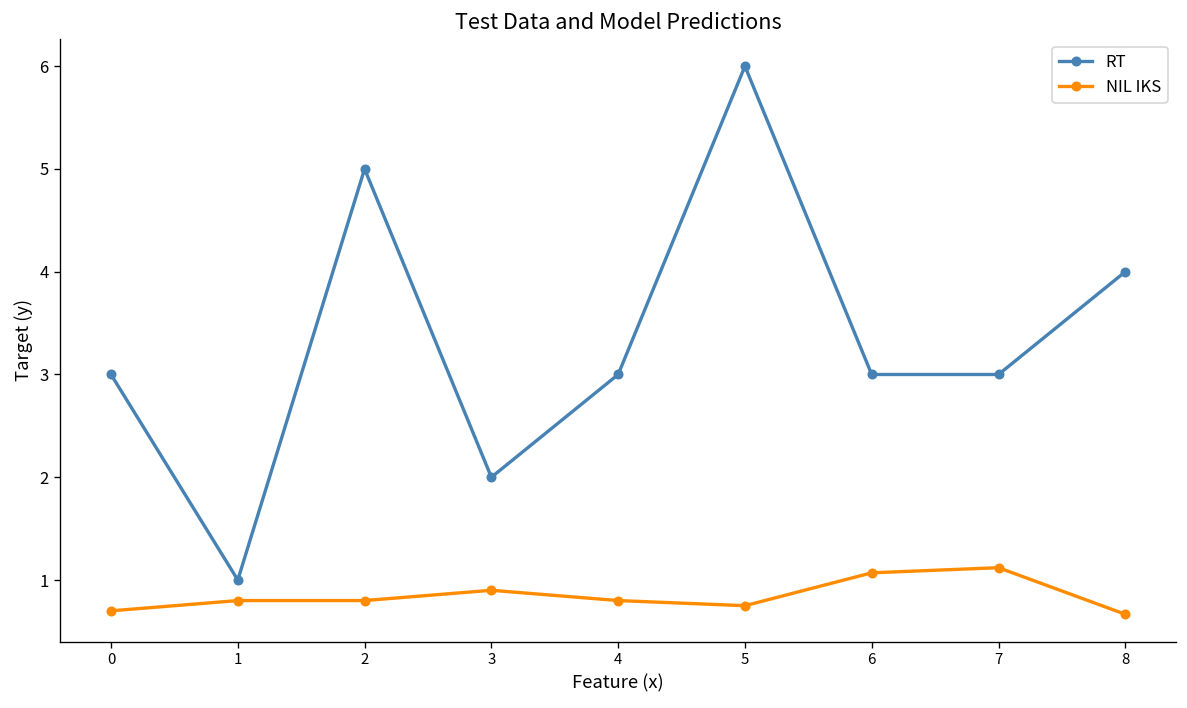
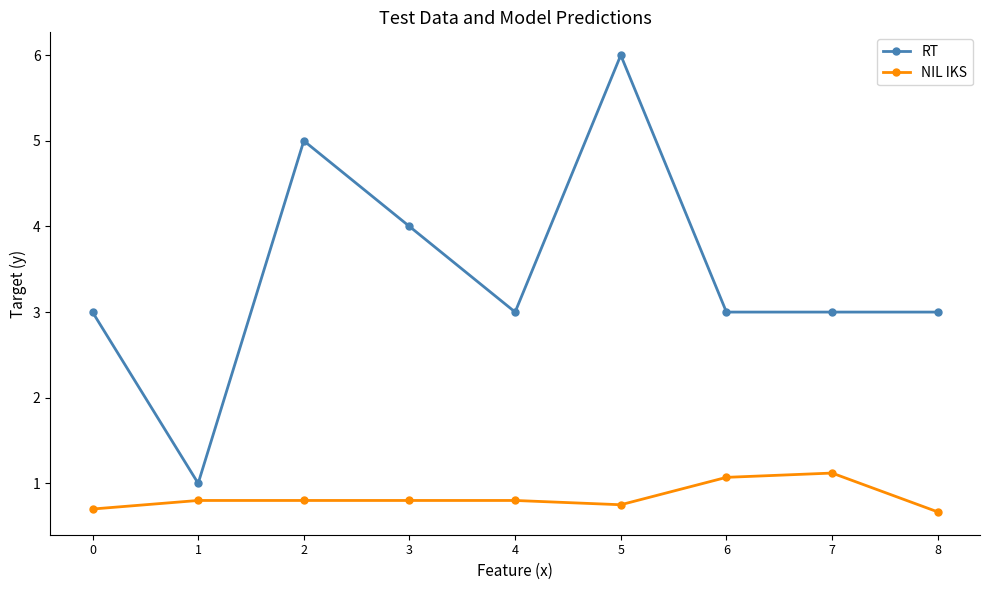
  {
    "RT": {
      "0": 3,
      "1": 1,
      "2": 5,
-     "3": 2,
+     "3": 4,
      "4": 3,
      "5": 6,
      "6": 3,
      "7": 3,
-     "8": 4
+     "8": 3
    },
    "NIL IKS": {
      "0": 0.7,
      "1": 0.8,
      "2": 0.8,
-     "3": 0.9,
+     "3": 0.8,
      "4": 0.8,
      "5": 0.8,
      "6": 1.1,
      "7": 1.1,
      "8": 0.7
    }
  }
